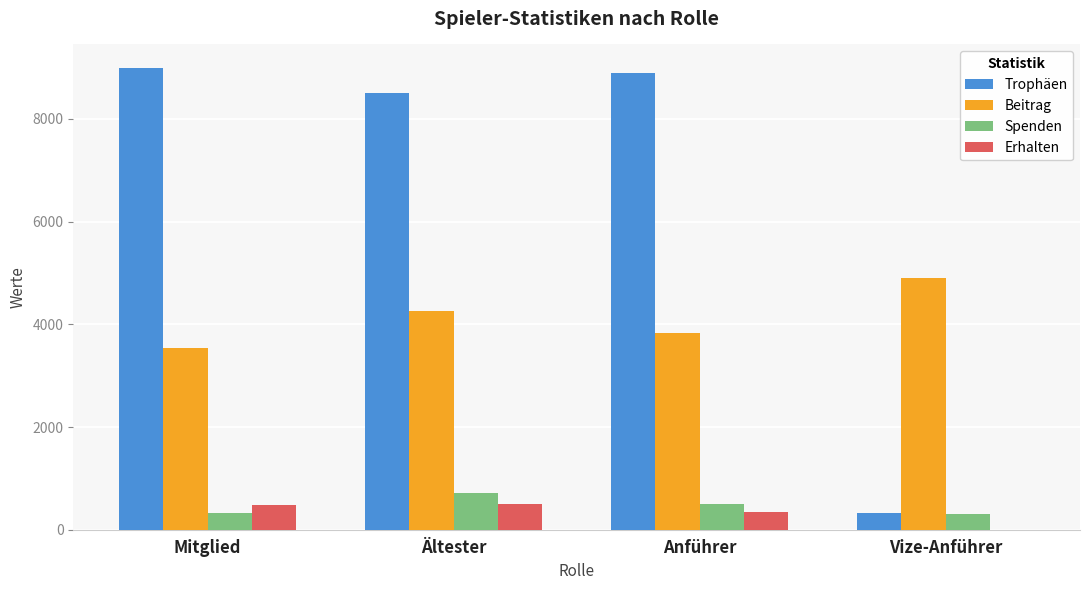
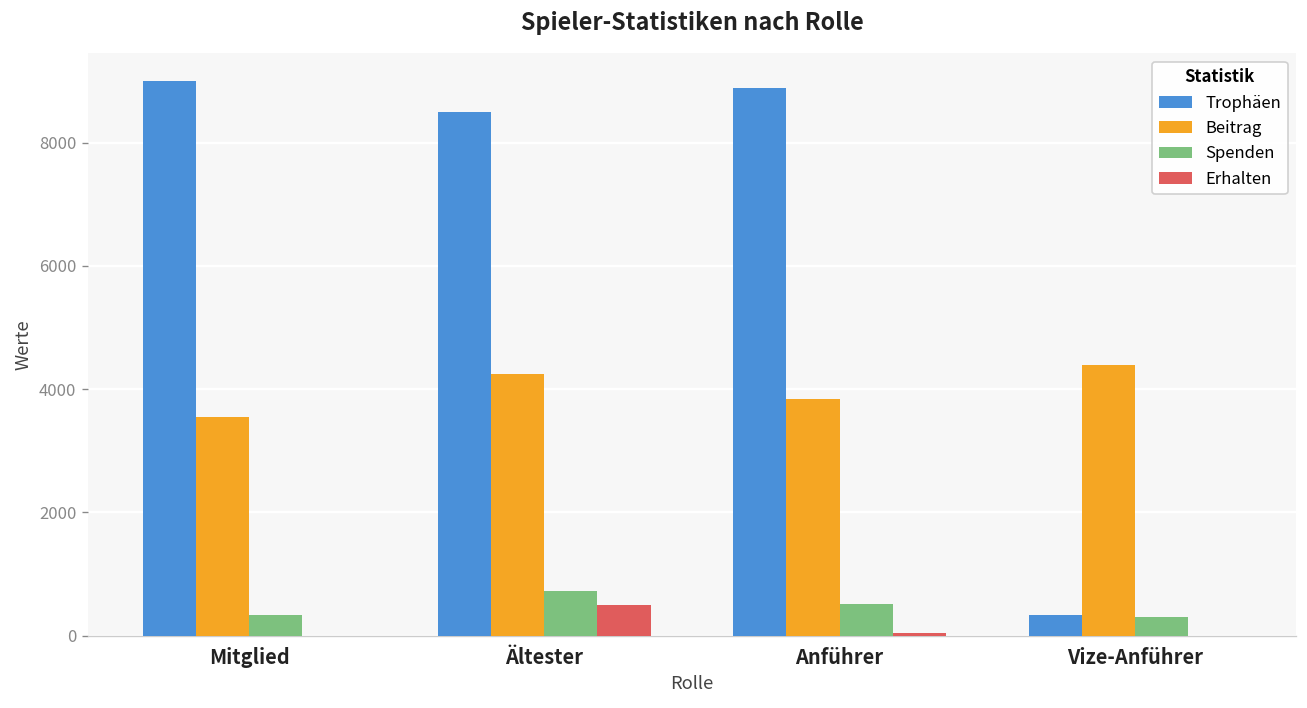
  {
    "Trophäen": {
      "Mitglied": 9000,
      "Ältester": 8500,
      "Anführer": 8900,
      "Vize-Anführer": 300
    },
    "Beitrag": {
      "Mitglied": 3500,
      "Ältester": 4300,
      "Anführer": 3800,
-     "Vize-Anführer": 4900
+     "Vize-Anführer": 4400
    },
    "Spenden": {
      "Mitglied": 300,
      "Ältester": 700,
      "Anführer": 500,
      "Vize-Anführer": 300
    },
    "Erhalten": {
-     "Mitglied": 500,
+     "Mitglied": 0,
      "Ältester": 500,
-     "Anführer": 300,
+     "Anführer": 0,
      "Vize-Anführer": 0
    }
  }
